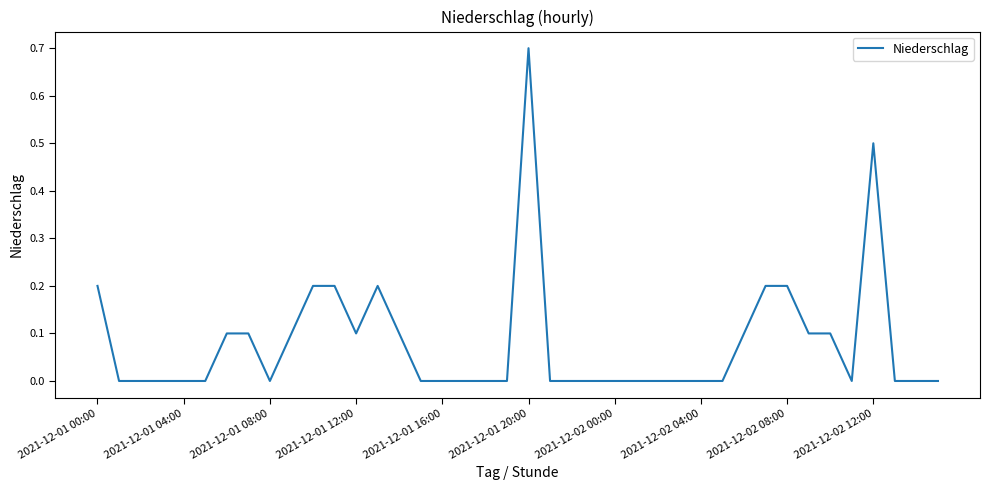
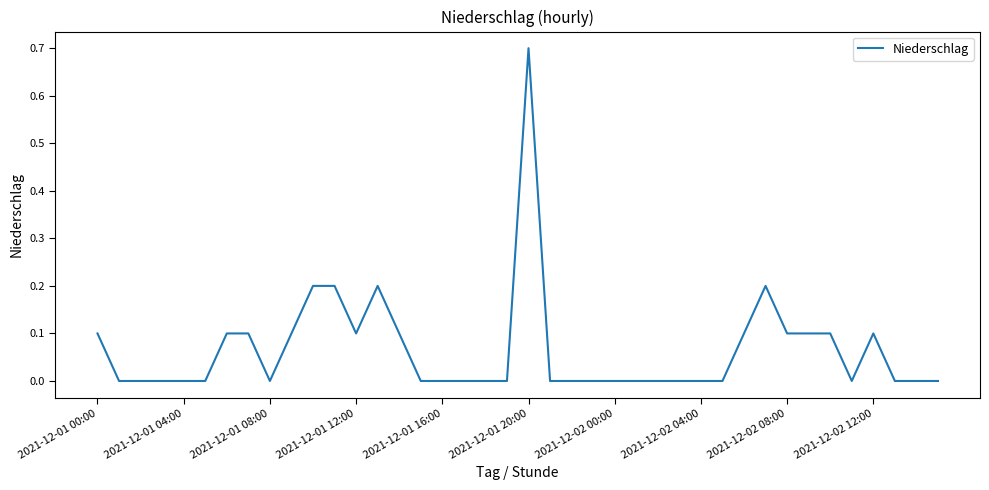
  {
-   "2021-12-01 00:00": 0.2,
+   "2021-12-01 00:00": 0.1,
    "2021-12-01 04:00": 0.0,
    "2021-12-01 08:00": 0.0,
    "2021-12-01 12:00": 0.1,
    "2021-12-01 16:00": 0.0,
    "2021-12-01 20:00": 0.7,
    "2021-12-02 00:00": 0.0,
    "2021-12-02 04:00": 0.0,
-   "2021-12-02 08:00": 0.2,
-   "2021-12-02 12:00": 0.5
+   "2021-12-02 08:00": 0.1,
+   "2021-12-02 12:00": 0.1
  }
